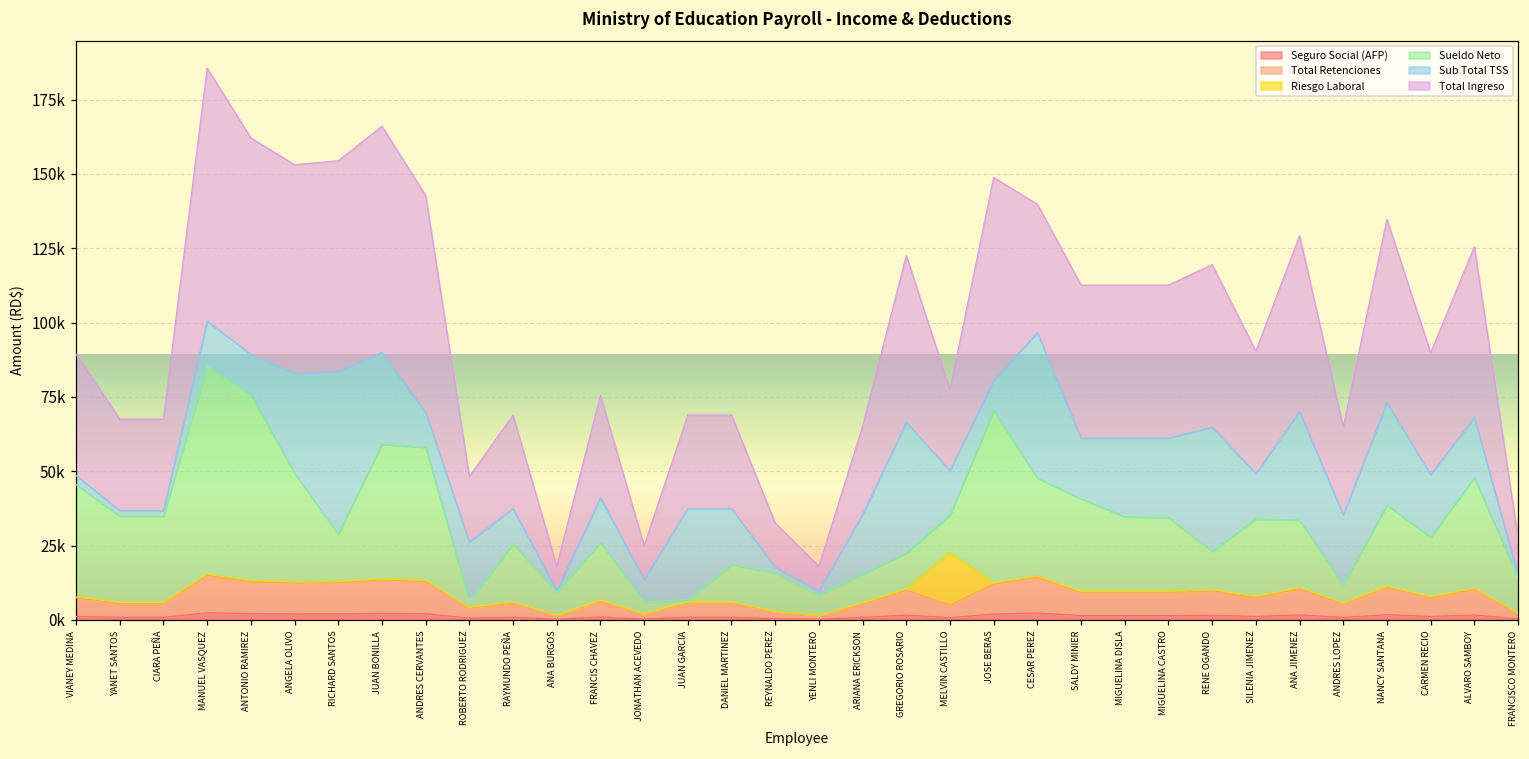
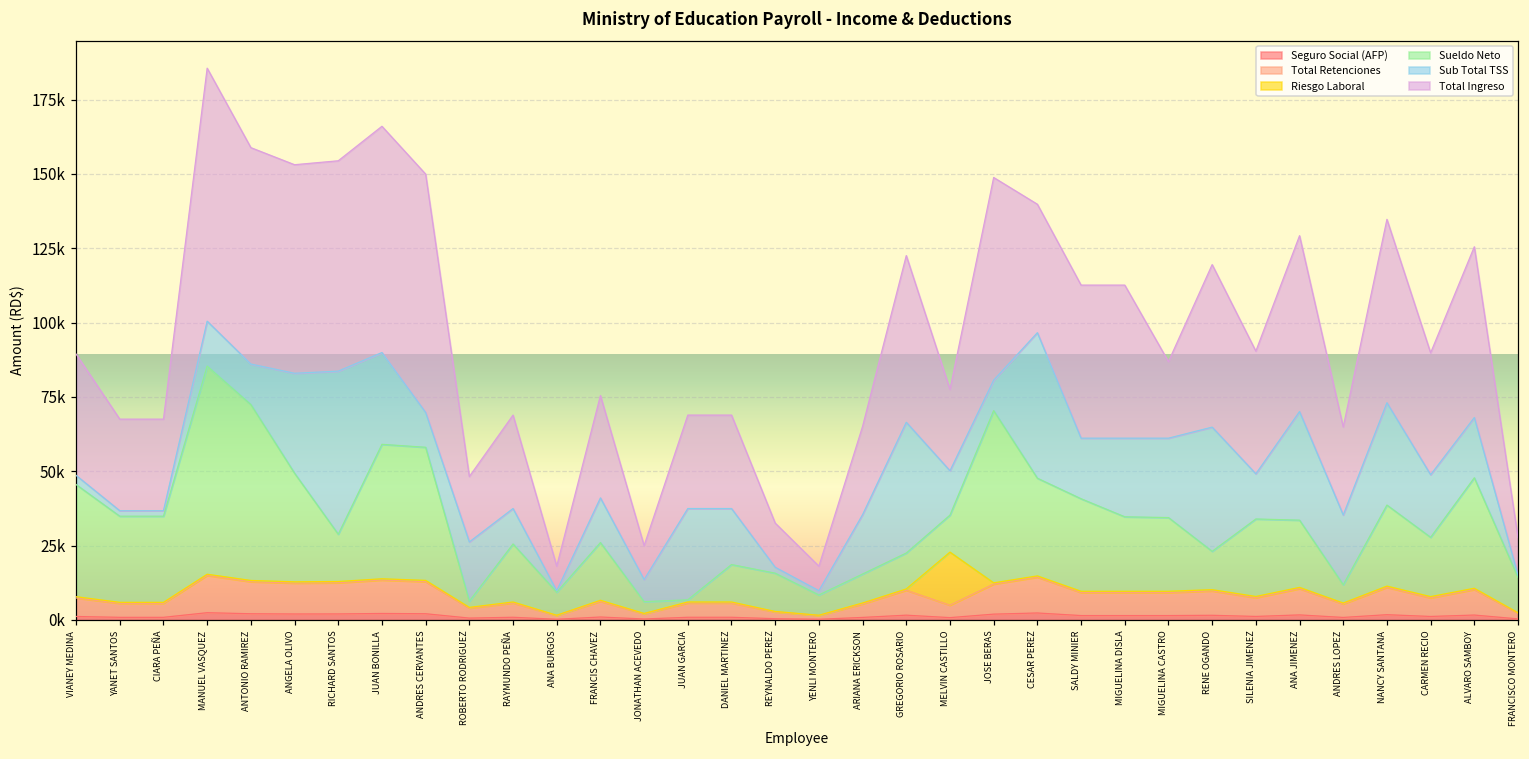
  {
    "Riesgo Laboral": {
      "MELVIN CASTILLO": 18000
    },
    "Sueldo Neto": {
      "VIANEY MEDINA": 38000,
      "YANET SANTOS": 29000,
      "CIARA PEÑA": 29000,
      "MANUEL VASQUEZ": 70000,
-     "ANTONIO RAMIREZ": 62000,
+     "ANTONIO RAMIREZ": 59000,
      "ANGELA OLIVO": 37000,
      "RICHARD SANTOS": 16000,
      "JUAN BONILLA": 45000,
      "ANDRES CERVANTES": 45000,
      "ROBERTO RODRIGUEZ": 2000,
      "RAYMUNDO PEÑA": 19000,
      "FRANCIS CHAVEZ": 19000,
      "JONATHAN ACEVEDO": 4000,
      "DANIEL MARTINEZ": 13000,
      "REYNALDO PEREZ": 13000,
      "YENLI MONTERO": 7000,
      "ARIANA ERICKSON": 10000,
      "GREGORIO ROSARIO": 12000,
      "MELVIN CASTILLO": 12000,
      "JOSE BERAS": 58000,
      "CESAR PEREZ": 33000,
      "SALDY MINIER": 31000,
      "MIGUELINA DISLA": 25000,
      "MIGUELINA CASTRO": 25000,
      "RENE OGANDO": 13000,
      "SILENIA JIMENEZ": 26000,
      "ANA JIMENEZ": 23000,
      "ANDRES LOPEZ": 6000,
      "NANCY SANTANA": 27000,
      "CARMEN RECIO": 20000,
      "ALVARO SAMBOY": 37000
    },
    "Sub Total TSS": {
      "VIANEY MEDINA": 3000,
      "YANET SANTOS": 2000,
      "CIARA PEÑA": 2000,
      "MANUEL VASQUEZ": 15000,
      "ANTONIO RAMIREZ": 14000,
      "ANGELA OLIVO": 34000,
      "RICHARD SANTOS": 55000,
      "JUAN BONILLA": 31000,
      "ANDRES CERVANTES": 12000,
      "ROBERTO RODRIGUEZ": 20000,
      "RAYMUNDO PEÑA": 12000,
      "FRANCIS CHAVEZ": 15000,
      "JONATHAN ACEVEDO": 7000,
      "JUAN GARCIA": 31000,
      "DANIEL MARTINEZ": 19000,
      "REYNALDO PEREZ": 2000,
      "YENLI MONTERO": 1000,
      "ARIANA ERICKSON": 20000,
      "GREGORIO ROSARIO": 44000,
      "MELVIN CASTILLO": 15000,
      "JOSE BERAS": 10000,
      "CESAR PEREZ": 49000,
      "SALDY MINIER": 20000,
      "MIGUELINA DISLA": 26000,
      "MIGUELINA CASTRO": 27000,
      "RENE OGANDO": 42000,
      "SILENIA JIMENEZ": 15000,
      "ANA JIMENEZ": 37000,
      "ANDRES LOPEZ": 23000,
      "NANCY SANTANA": 34000,
      "CARMEN RECIO": 21000,
      "ALVARO SAMBOY": 20000
    },
    "Total Ingreso": {
      "VIANEY MEDINA": 41000,
      "YANET SANTOS": 31000,
      "CIARA PEÑA": 31000,
      "MANUEL VASQUEZ": 85000,
      "ANTONIO RAMIREZ": 73000,
      "ANGELA OLIVO": 70000,
      "RICHARD SANTOS": 71000,
      "JUAN BONILLA": 76000,
-     "ANDRES CERVANTES": 73000,
+     "ANDRES CERVANTES": 80000,
      "ROBERTO RODRIGUEZ": 22000,
      "RAYMUNDO PEÑA": 31000,
      "ANA BURGOS": 8000,
      "FRANCIS CHAVEZ": 34000,
      "JONATHAN ACEVEDO": 11000,
      "JUAN GARCIA": 31000,
      "DANIEL MARTINEZ": 31000,
      "REYNALDO PEREZ": 15000,
      "YENLI MONTERO": 8000,
      "ARIANA ERICKSON": 30000,
      "GREGORIO ROSARIO": 56000,
      "MELVIN CASTILLO": 27000,
      "JOSE BERAS": 68000,
      "CESAR PEREZ": 43000,
      "SALDY MINIER": 51000,
      "MIGUELINA DISLA": 51000,
-     "MIGUELINA CASTRO": 51000,
+     "MIGUELINA CASTRO": 26000,
      "RENE OGANDO": 55000,
      "SILENIA JIMENEZ": 41000,
      "ANA JIMENEZ": 59000,
      "ANDRES LOPEZ": 30000,
      "NANCY SANTANA": 62000,
      "CARMEN RECIO": 41000,
      "ALVARO SAMBOY": 57000,
      "FRANCISCO MONTERO": 13000
    }
  }
